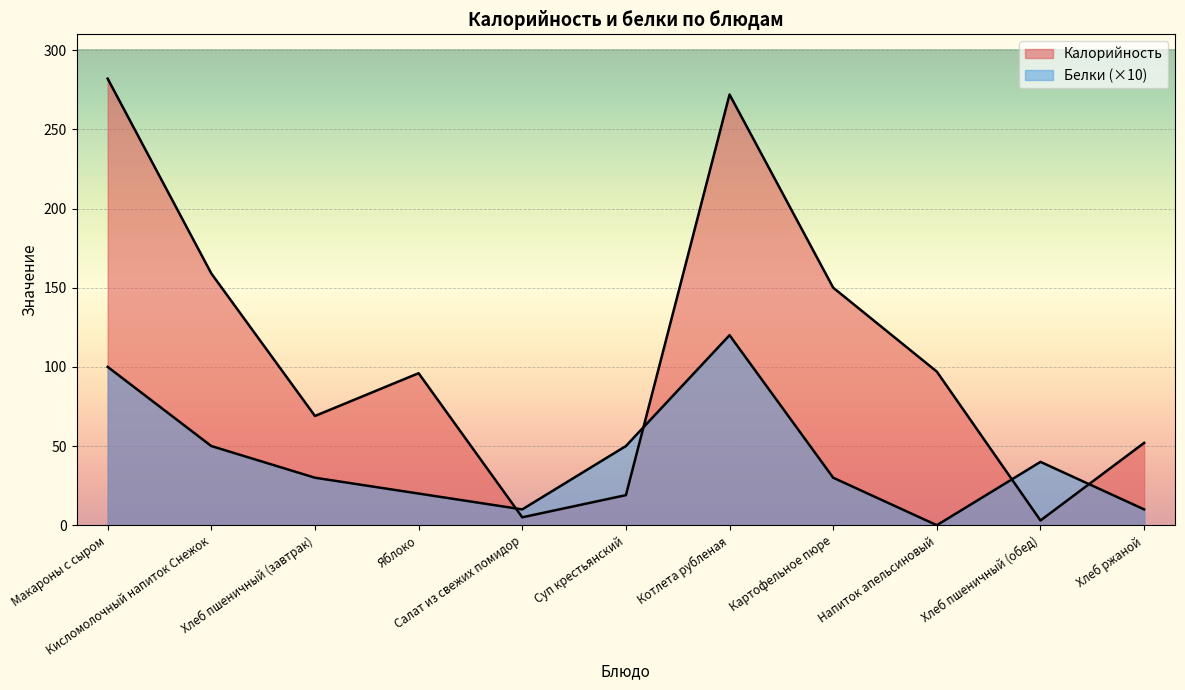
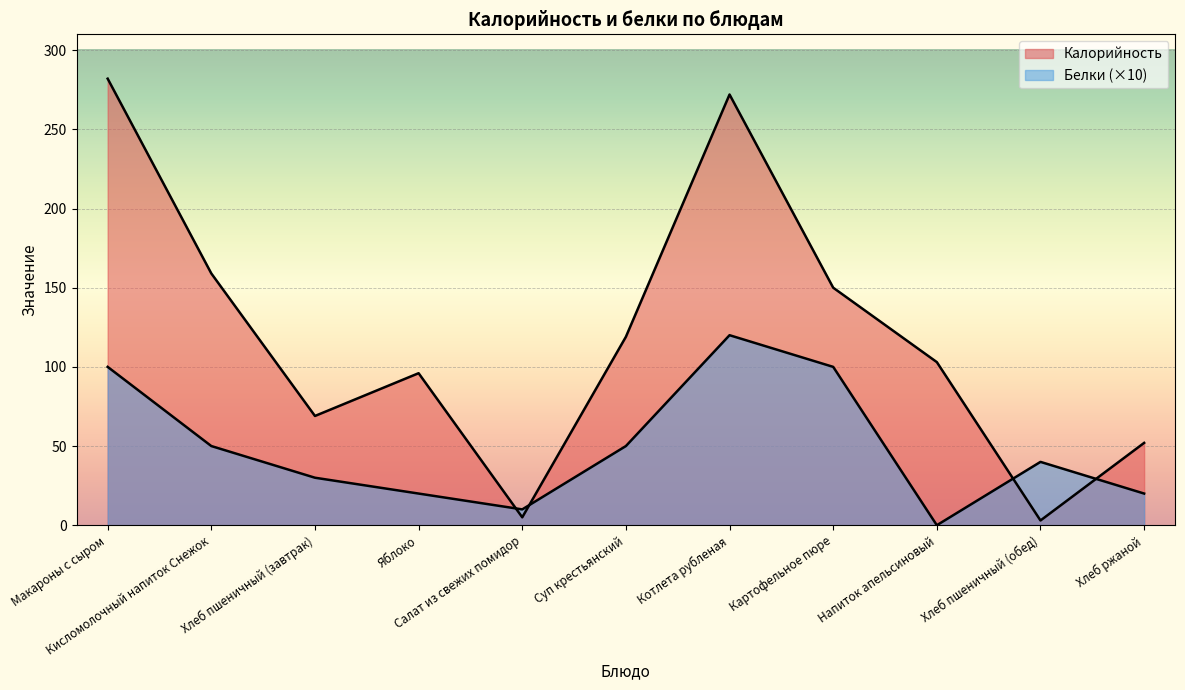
  {
    "Калорийность": {
      "Макароны с сыром": 282,
      "Кисломолочный напиток Снежок": 159,
      "Хлеб пшеничный (завтрак)": 69,
      "Яблоко": 96,
      "Салат из свежих помидор": 5,
-     "Суп крестьянский": 19,
+     "Суп крестьянский": 119,
      "Котлета рубленая": 272,
      "Картофельное пюре": 150,
-     "Напиток апельсиновый": 97,
+     "Напиток апельсиновый": 103,
      "Хлеб пшеничный (обед)": 3,
      "Хлеб ржаной": 52
    },
    "Белки (×10)": {
      "Макароны с сыром": 100,
      "Кисломолочный напиток Снежок": 50,
      "Хлеб пшеничный (завтрак)": 30,
      "Яблоко": 20,
      "Салат из свежих помидор": 10,
      "Суп крестьянский": 50,
      "Котлета рубленая": 120,
-     "Картофельное пюре": 30,
+     "Картофельное пюре": 100,
      "Напиток апельсиновый": 0,
      "Хлеб пшеничный (обед)": 40,
-     "Хлеб ржаной": 10
+     "Хлеб ржаной": 20
    }
  }
